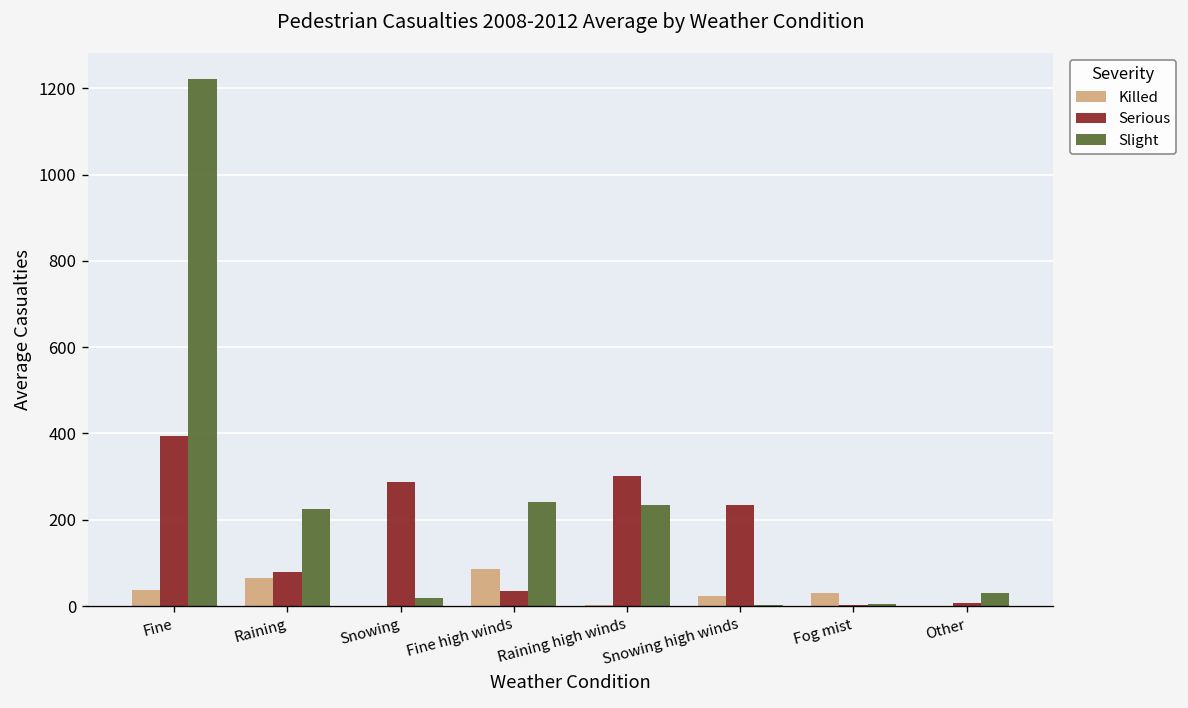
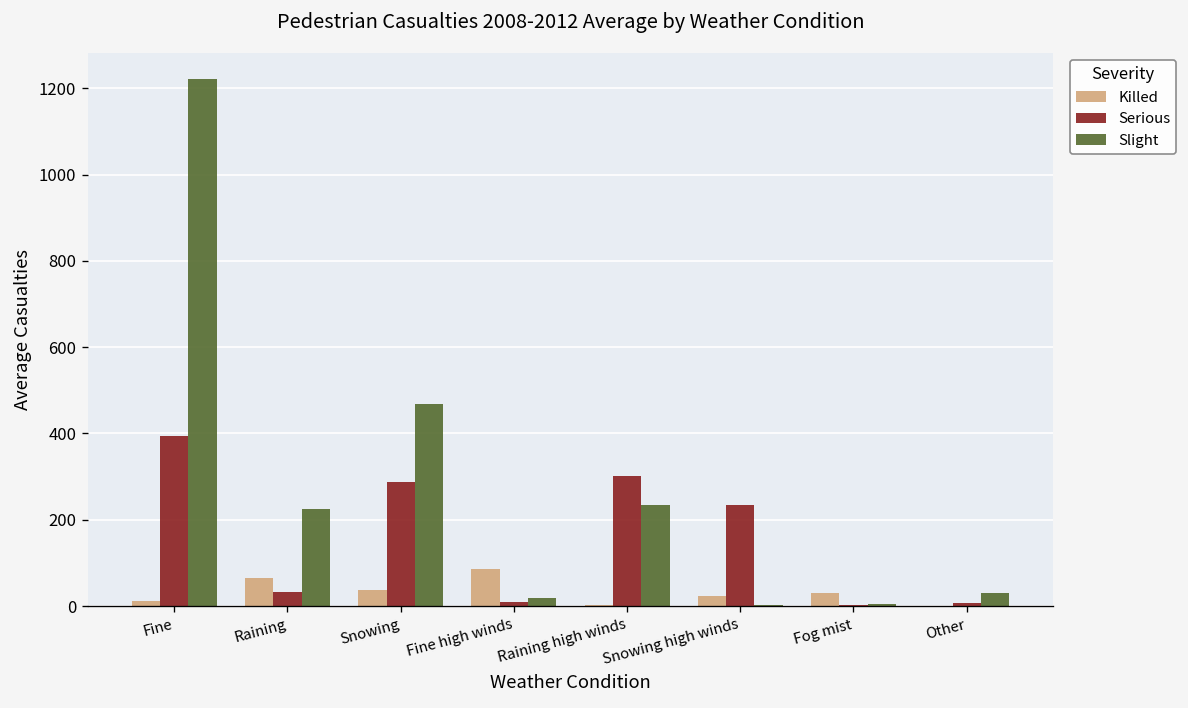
  {
    "Killed": {
-     "Fine": 40,
+     "Fine": 10,
      "Raining": 60,
-     "Snowing": 0,
+     "Snowing": 40,
      "Fine high winds": 90,
      "Snowing high winds": 20,
      "Fog mist": 30
    },
    "Serious": {
      "Fine": 390,
-     "Raining": 80,
+     "Raining": 30,
      "Snowing": 290,
-     "Fine high winds": 40,
+     "Fine high winds": 10,
      "Raining high winds": 300,
      "Snowing high winds": 230
    },
    "Slight": {
      "Fine": 1220,
      "Raining": 230,
-     "Snowing": 20,
-     "Fine high winds": 240,
+     "Snowing": 470,
+     "Fine high winds": 20,
      "Raining high winds": 230,
      "Other": 30
    }
  }
